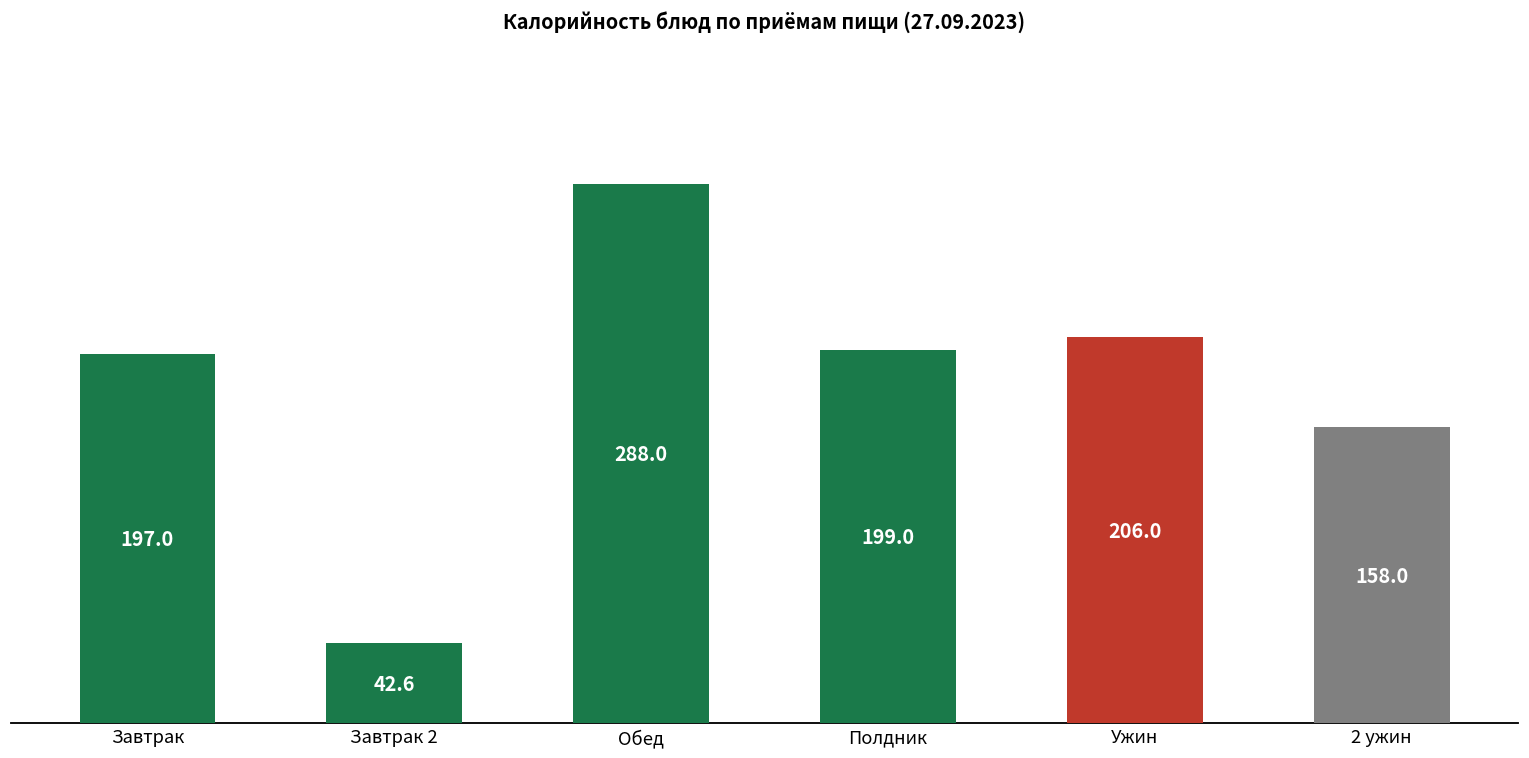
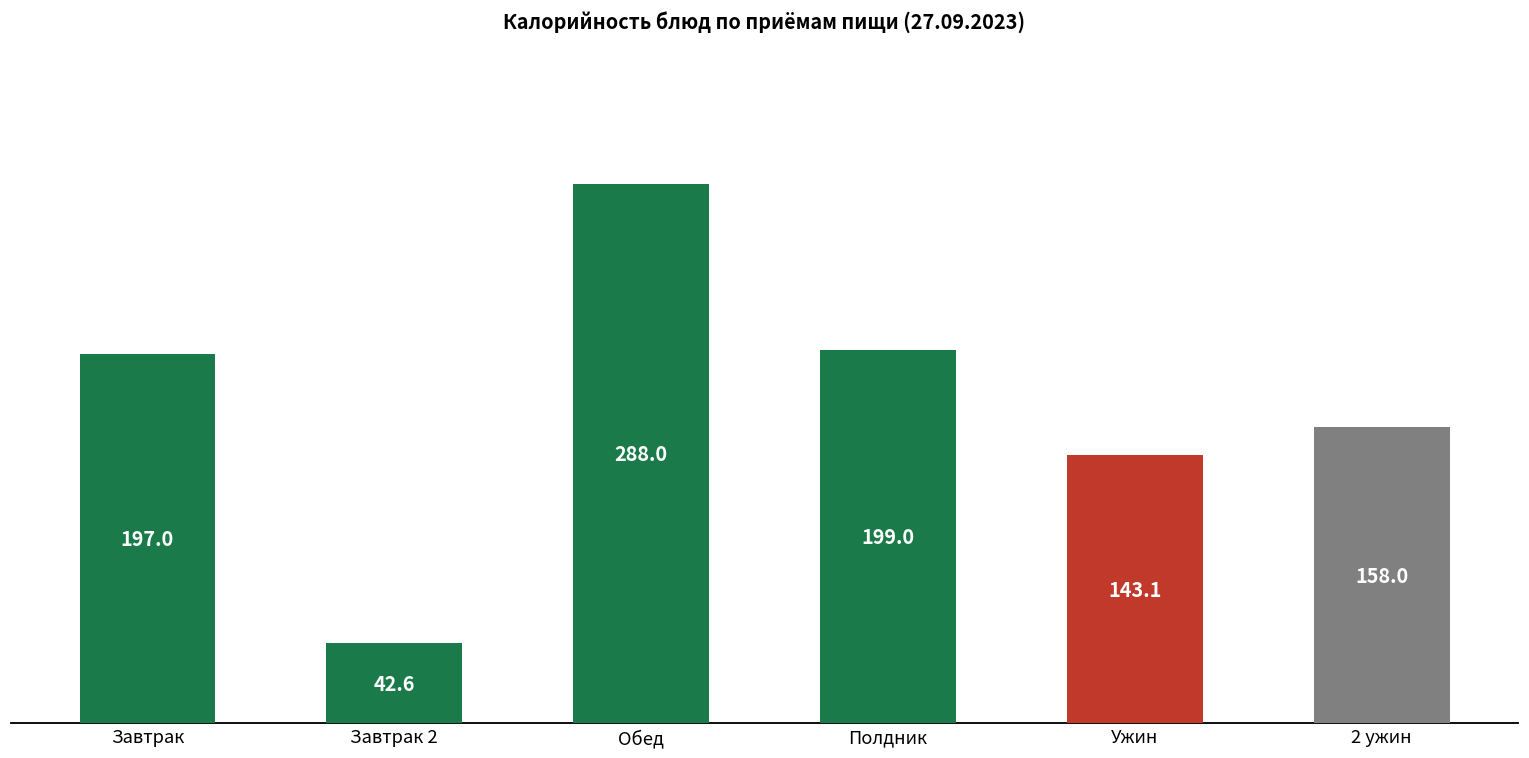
  {
    "Завтрак": 197.0,
    "Завтрак 2": 42.6,
    "Обед": 288.0,
    "Полдник": 199.0,
-   "Ужин": 206.0,
+   "Ужин": 143.1,
    "2 ужин": 158.0
  }
